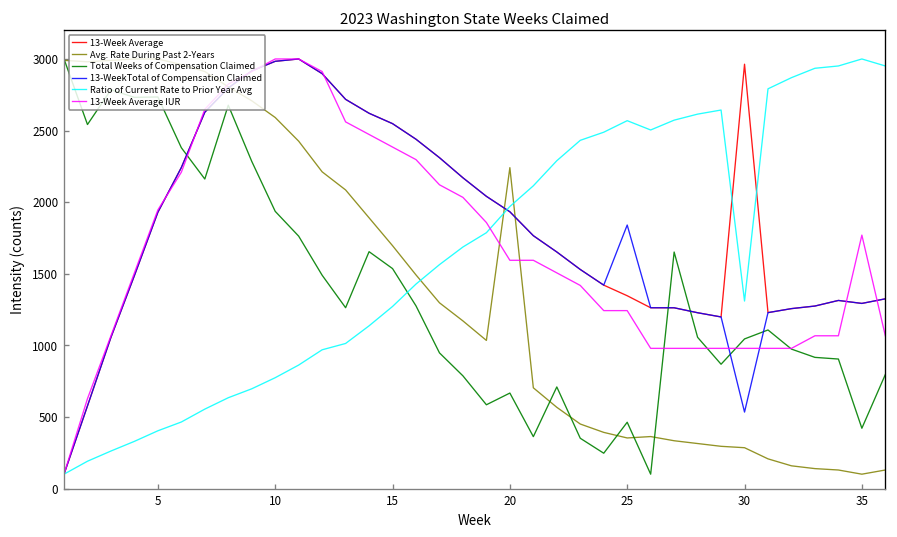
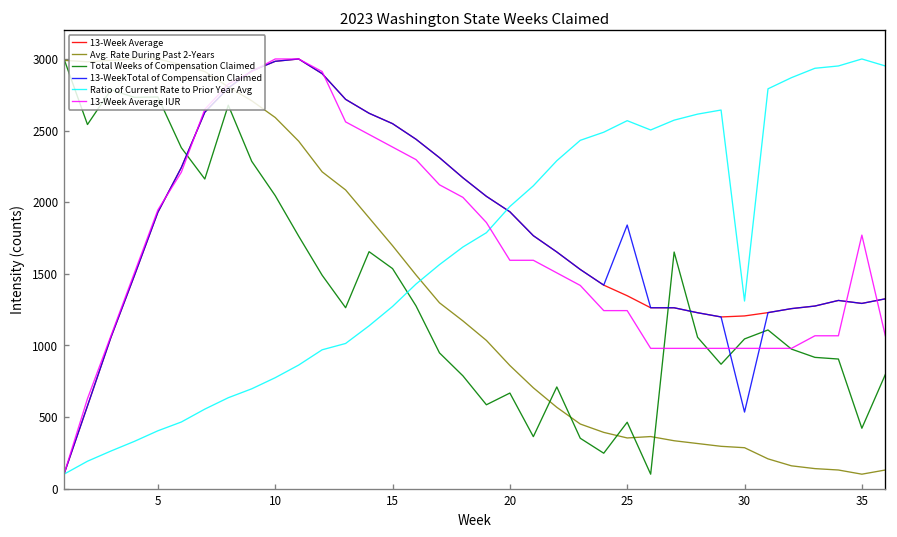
  {
    "13-Week Average": {
      "25": 1350,
-     "30": 2960
+     "30": 1210
    },
    "Avg. Rate During Past 2-Years": {
      "10": 2590,
      "15": 1700,
-     "20": 2240,
+     "20": 860,
      "25": 350,
      "30": 280,
      "35": 100
    },
    "Total Weeks of Compensation Claimed": {
-     "10": 1940,
+     "10": 2050,
      "15": 1540,
      "20": 670,
      "25": 460,
      "30": 1040,
      "35": 420
    },
    "13-WeekTotal of Compensation Claimed": {
      "25": 1840,
      "30": 530
    },
    "Ratio of Current Rate to Prior Year Avg": {
      "5": 400,
      "10": 770,
      "15": 1270,
      "20": 1970,
      "25": 2570,
      "30": 1310,
      "35": 3000
    },
    "13-Week Average IUR": {
      "15": 2380,
      "20": 1590,
      "25": 1240,
      "30": 980,
      "35": 1770
    }
  }
